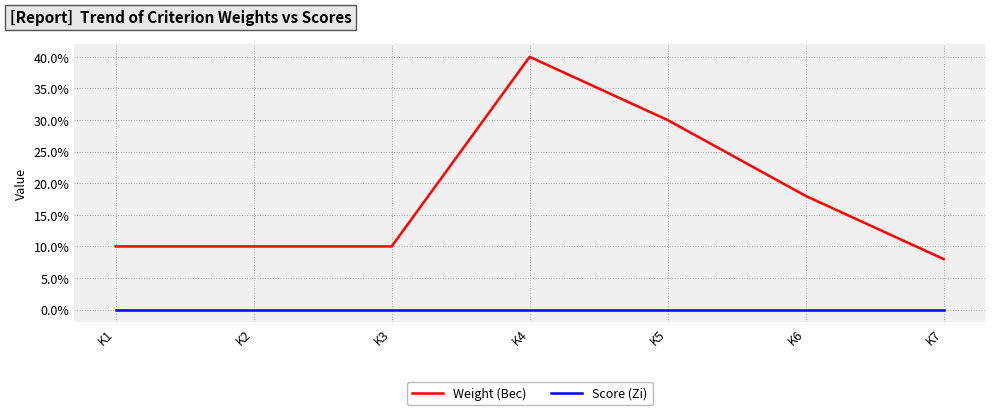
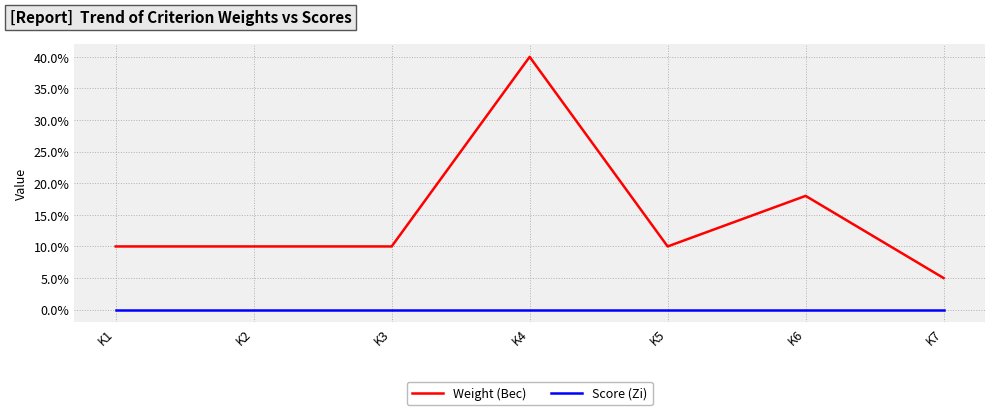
  {
    "Weight (Вес)": {
      "K1": "10%",
      "K2": "10%",
      "K3": "10%",
      "K4": "40%",
-     "K5": "30%",
+     "K5": "10%",
      "K6": "18%",
-     "K7": "8%"
+     "K7": "5%"
    },
    "Score (Zi)": {
      "K1": "0%",
      "K2": "0%",
      "K3": "0%",
      "K4": "0%",
      "K5": "0%",
      "K6": "0%",
      "K7": "0%"
    }
  }
